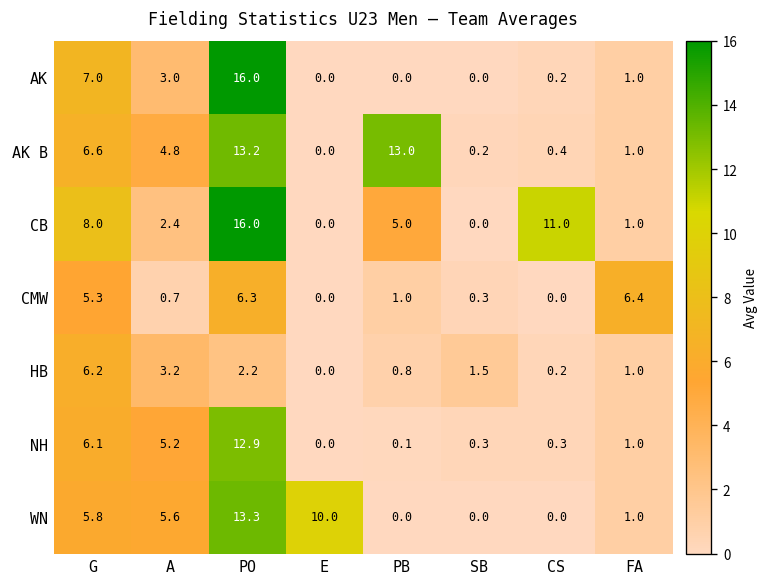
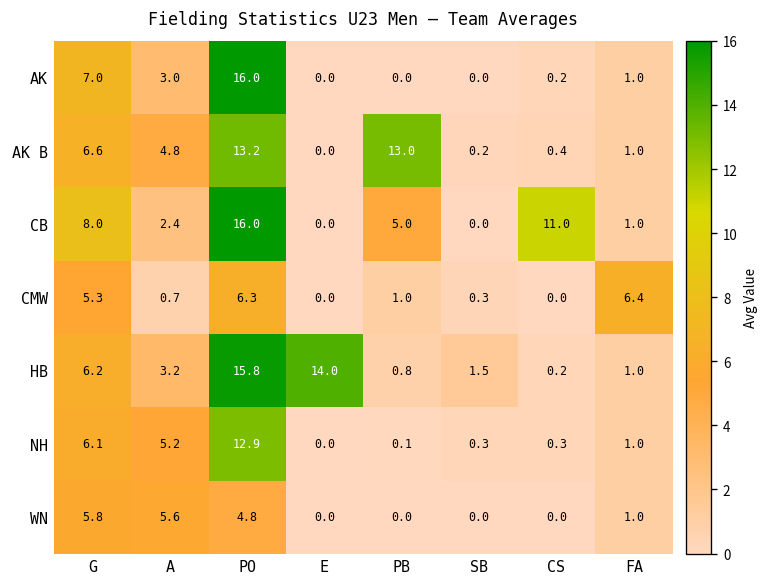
  {
    "AK": {
      "G": 7.0,
      "A": 3.0,
      "PO": 16.0,
      "E": 0.0,
      "PB": 0.0,
      "SB": 0.0,
      "CS": 0.2,
      "FA": 1.0
    },
    "AK B": {
      "G": 6.6,
      "A": 4.8,
      "PO": 13.2,
      "E": 0.0,
      "PB": 13.0,
      "SB": 0.2,
      "CS": 0.4,
      "FA": 1.0
    },
    "CB": {
      "G": 8.0,
      "A": 2.4,
      "PO": 16.0,
      "E": 0.0,
      "PB": 5.0,
      "SB": 0.0,
      "CS": 11.0,
      "FA": 1.0
    },
    "CMW": {
      "G": 5.3,
      "A": 0.7,
      "PO": 6.3,
      "E": 0.0,
      "PB": 1.0,
      "SB": 0.3,
      "CS": 0.0,
      "FA": 6.4
    },
    "HB": {
      "G": 6.2,
      "A": 3.2,
-     "PO": 2.2,
-     "E": 0.0,
+     "PO": 15.8,
+     "E": 14.0,
      "PB": 0.8,
      "SB": 1.5,
      "CS": 0.2,
      "FA": 1.0
    },
    "NH": {
      "G": 6.1,
      "A": 5.2,
      "PO": 12.9,
      "E": 0.0,
      "PB": 0.1,
      "SB": 0.3,
      "CS": 0.3,
      "FA": 1.0
    },
    "WN": {
      "G": 5.8,
      "A": 5.6,
-     "PO": 13.3,
-     "E": 10.0,
+     "PO": 4.8,
+     "E": 0.0,
      "PB": 0.0,
      "SB": 0.0,
      "CS": 0.0,
      "FA": 1.0
    }
  }
